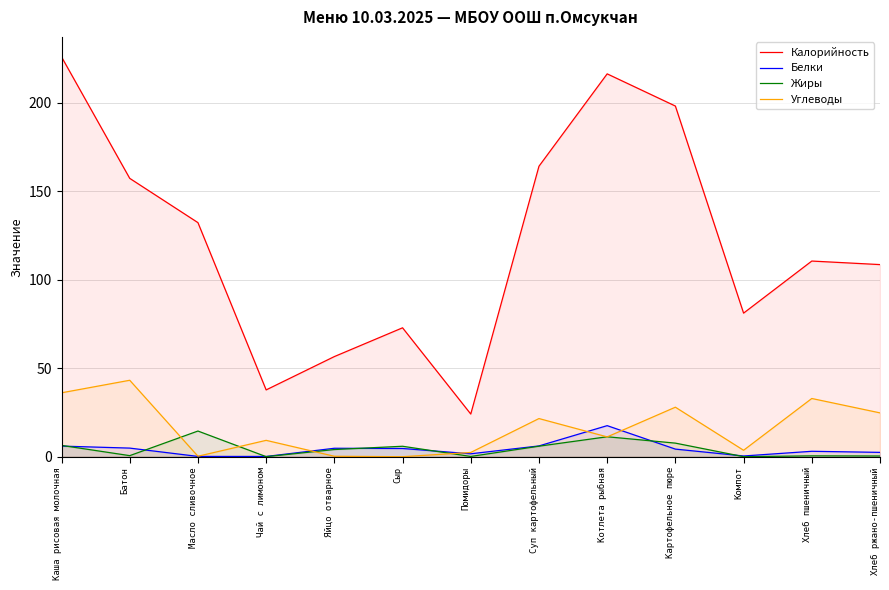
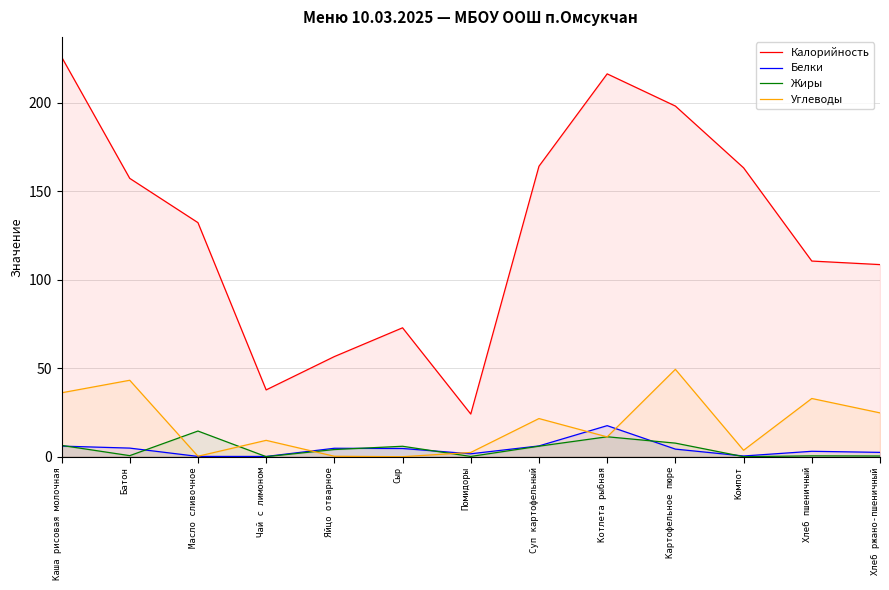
  {
    "Калорийность": {
      "Каша рисовая молочная": 226,
      "Батон": 157,
      "Масло сливочное": 132,
      "Чай с лимоном": 38,
      "Яйцо отварное": 57,
      "Сыр": 73,
      "Помидоры": 24,
      "Суп картофельный": 164,
      "Котлета рыбная": 216,
      "Картофельное пюре": 198,
-     "Компот": 81,
+     "Компот": 163,
      "Хлеб пшеничный": 111,
      "Хлеб ржано-пшеничный": 109
    },
    "Белки": {
      "Батон": 5,
      "Котлета рыбная": 18,
      "Картофельное пюре": 4,
      "Хлеб пшеничный": 3,
      "Хлеб ржано-пшеничный": 2
    },
    "Жиры": {
      "Батон": 1,
      "Масло сливочное": 15,
      "Помидоры": 0,
      "Картофельное пюре": 8,
      "Хлеб пшеничный": 0,
      "Хлеб ржано-пшеничный": 0
    },
    "Углеводы": {
      "Каша рисовая молочная": 36,
      "Батон": 43,
      "Чай с лимоном": 9,
      "Яйцо отварное": 0,
      "Сыр": 0,
      "Суп картофельный": 22,
-     "Картофельное пюре": 28,
+     "Картофельное пюре": 49,
      "Компот": 4,
      "Хлеб пшеничный": 33,
      "Хлеб ржано-пшеничный": 25
    }
  }
